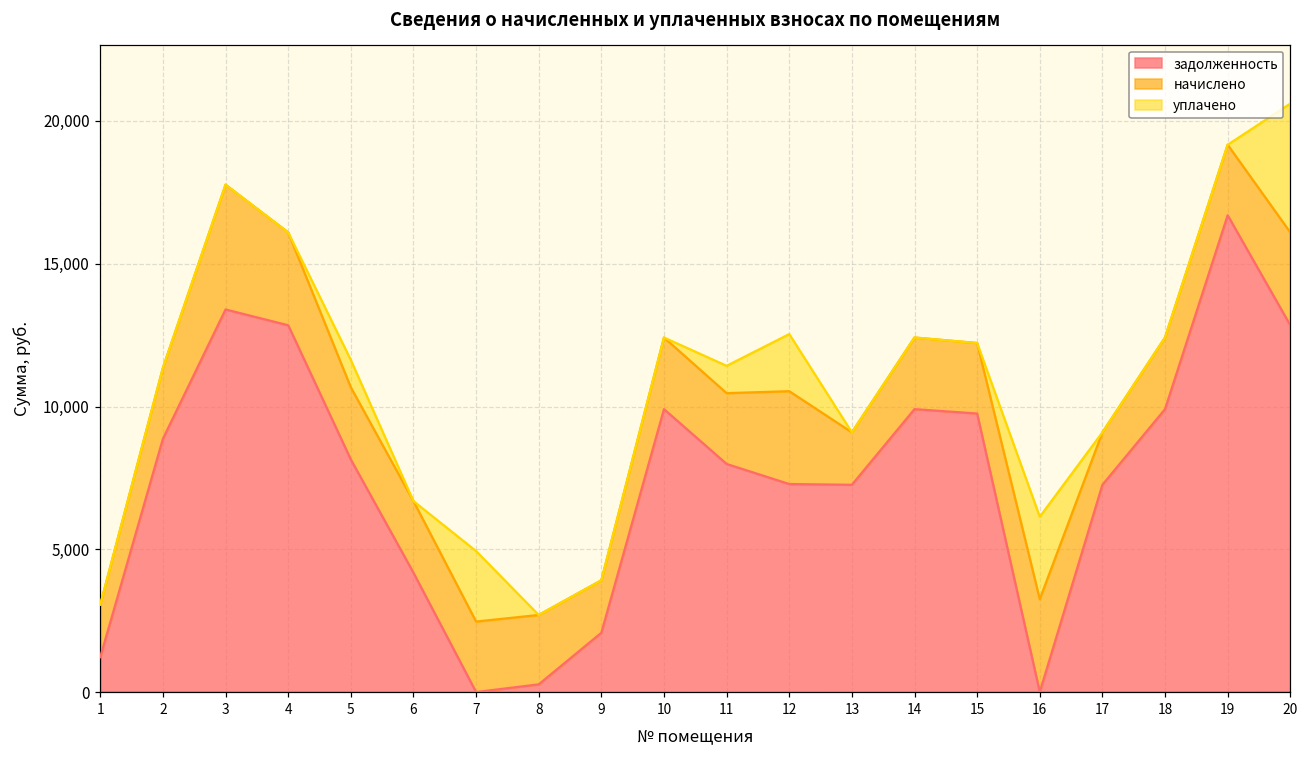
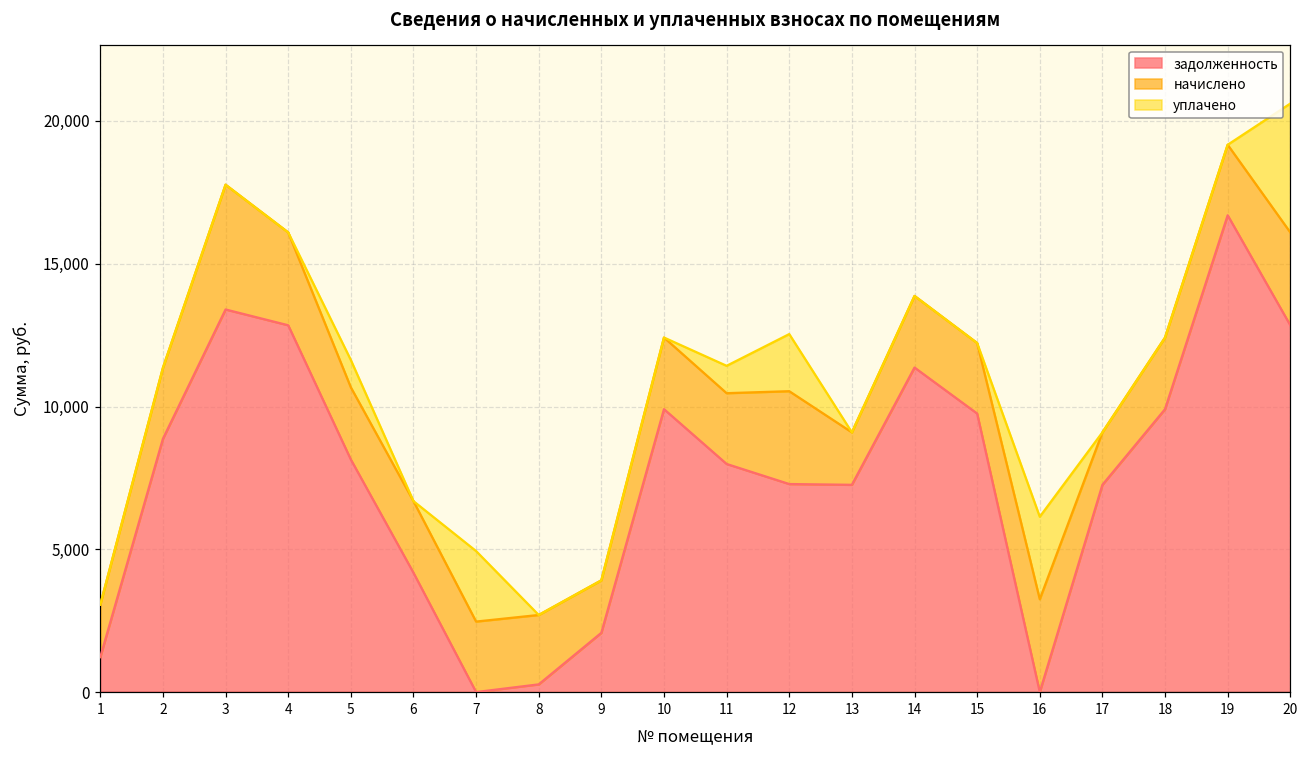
  {
    "задолженность": {
      "1": "1,200",
      "2": "8,900",
      "3": "13,400",
      "4": "12,800",
      "5": "8,100",
      "6": "4,200",
      "7": "0",
      "8": "300",
      "9": "2,100",
      "10": "9,900",
      "11": "8,000",
      "12": "7,300",
      "13": "7,300",
-     "14": "9,900",
+     "14": "11,400",
      "15": "9,800",
      "16": "0",
      "17": "7,300",
      "18": "9,900",
      "19": "16,700",
      "20": "12,800"
    }
  }
